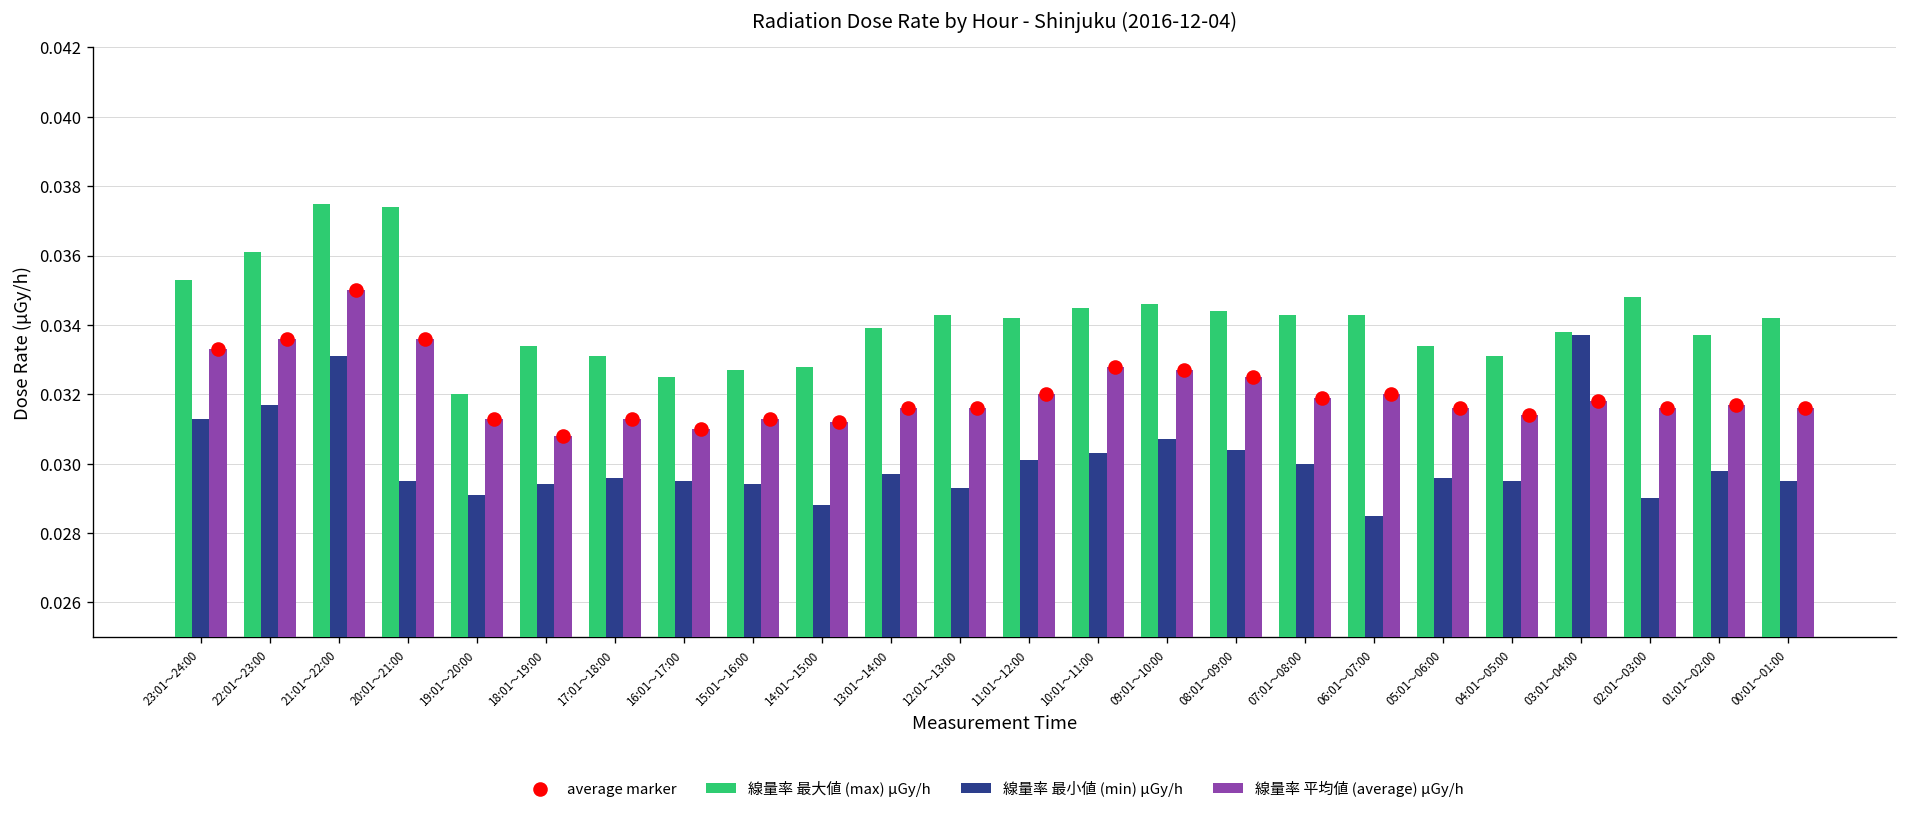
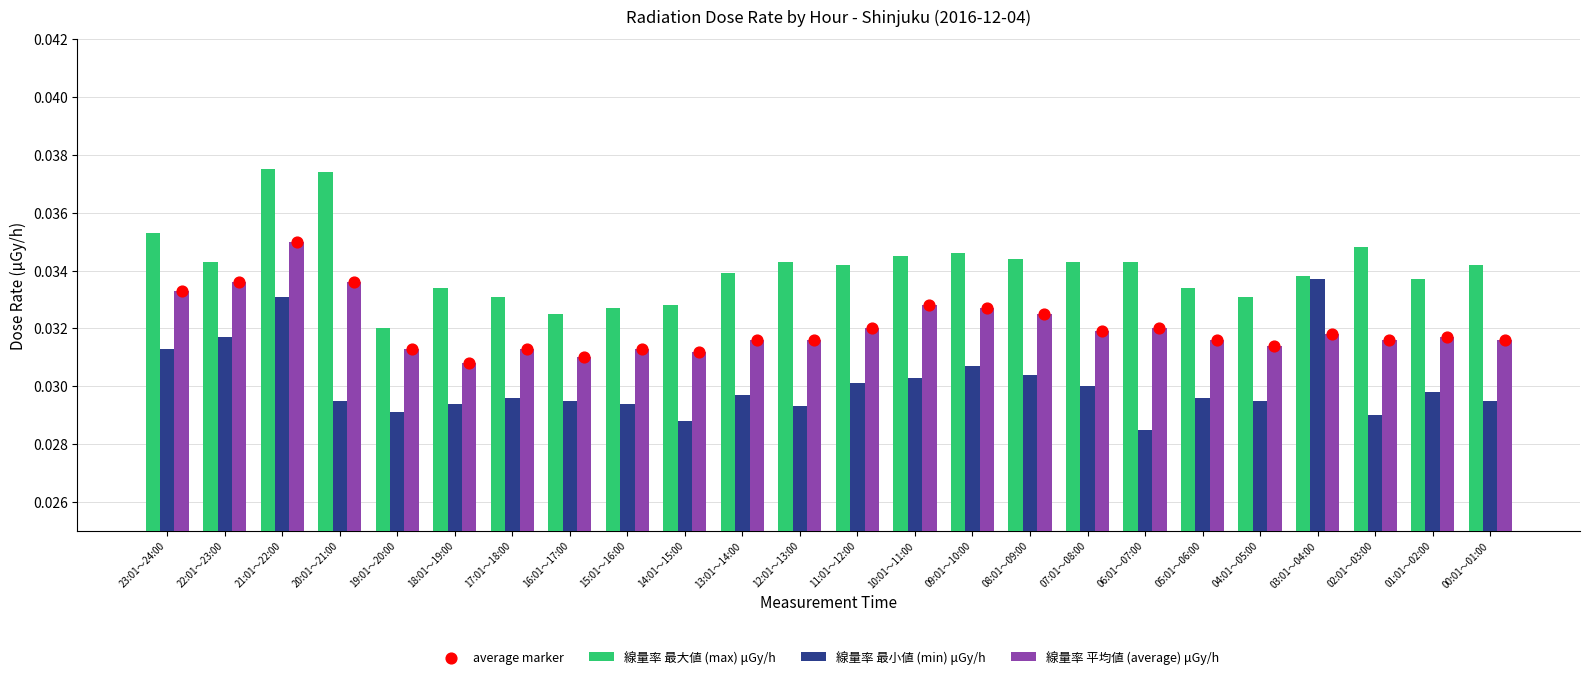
  {
    "線量率 最大値 (max) μGy/h": {
      "23:01～24:00": 0.0353,
-     "22:01～23:00": 0.0361,
+     "22:01～23:00": 0.0343,
      "21:01～22:00": 0.0375,
      "20:01～21:00": 0.0374,
      "19:01～20:00": 0.0320,
      "18:01～19:00": 0.0334,
      "17:01～18:00": 0.0331,
      "16:01～17:00": 0.0325,
      "15:01～16:00": 0.0327,
      "14:01～15:00": 0.0328,
      "13:01～14:00": 0.0339,
      "12:01～13:00": 0.0343,
      "11:01～12:00": 0.0342,
      "10:01～11:00": 0.0345,
      "09:01～10:00": 0.0346,
      "08:01～09:00": 0.0344,
      "07:01～08:00": 0.0343,
      "06:01～07:00": 0.0343,
      "05:01～06:00": 0.0334,
      "04:01～05:00": 0.0331,
      "03:01～04:00": 0.0338,
      "02:01～03:00": 0.0348,
      "01:01～02:00": 0.0337,
      "00:01～01:00": 0.0342
    },
    "線量率 最小値 (min) μGy/h": {
      "23:01～24:00": 0.0313,
      "22:01～23:00": 0.0317,
      "21:01～22:00": 0.0331,
      "20:01～21:00": 0.0295,
      "19:01～20:00": 0.0291,
      "18:01～19:00": 0.0294,
      "17:01～18:00": 0.0296,
      "16:01～17:00": 0.0295,
      "15:01～16:00": 0.0294,
      "14:01～15:00": 0.0288,
      "13:01～14:00": 0.0297,
      "12:01～13:00": 0.0293,
      "11:01～12:00": 0.0301,
      "10:01～11:00": 0.0303,
      "09:01～10:00": 0.0307,
      "08:01～09:00": 0.0304,
      "07:01～08:00": 0.0300,
      "06:01～07:00": 0.0285,
      "05:01～06:00": 0.0296,
      "04:01～05:00": 0.0295,
      "03:01～04:00": 0.0337,
      "02:01～03:00": 0.0290,
      "01:01～02:00": 0.0298,
      "00:01～01:00": 0.0295
    },
    "average marker": {
      "23:01～24:00": 0.0333,
      "22:01～23:00": 0.0336,
      "21:01～22:00": 0.0350,
      "20:01～21:00": 0.0336,
      "19:01～20:00": 0.0313,
      "18:01～19:00": 0.0308,
      "17:01～18:00": 0.0313,
      "16:01～17:00": 0.0310,
      "15:01～16:00": 0.0313,
      "14:01～15:00": 0.0312,
      "13:01～14:00": 0.0316,
      "12:01～13:00": 0.0316,
      "11:01～12:00": 0.0320,
      "10:01～11:00": 0.0328,
      "09:01～10:00": 0.0327,
      "08:01～09:00": 0.0325,
      "07:01～08:00": 0.0319,
      "06:01～07:00": 0.0320,
      "05:01～06:00": 0.0316,
      "04:01～05:00": 0.0314,
      "03:01～04:00": 0.0318,
      "02:01～03:00": 0.0316,
      "01:01～02:00": 0.0317,
      "00:01～01:00": 0.0316
    }
  }
